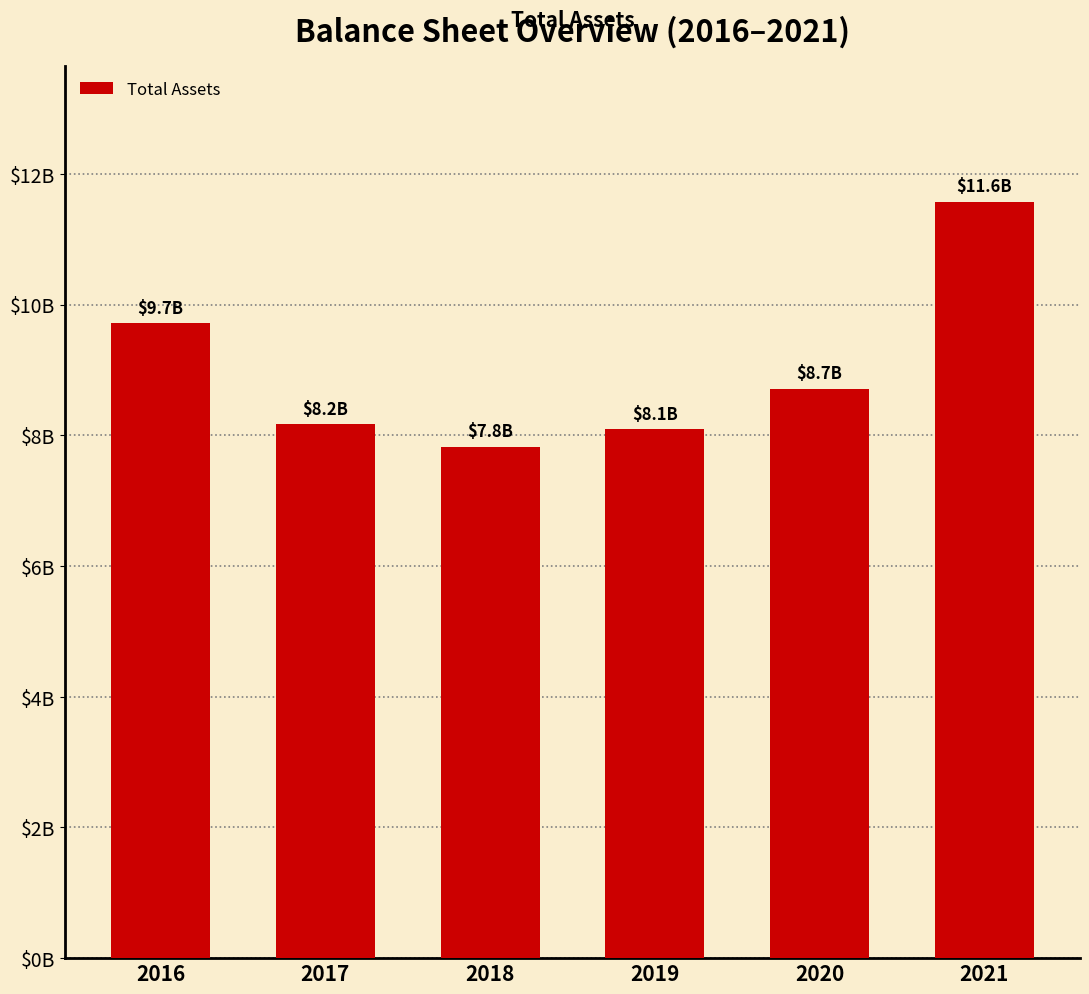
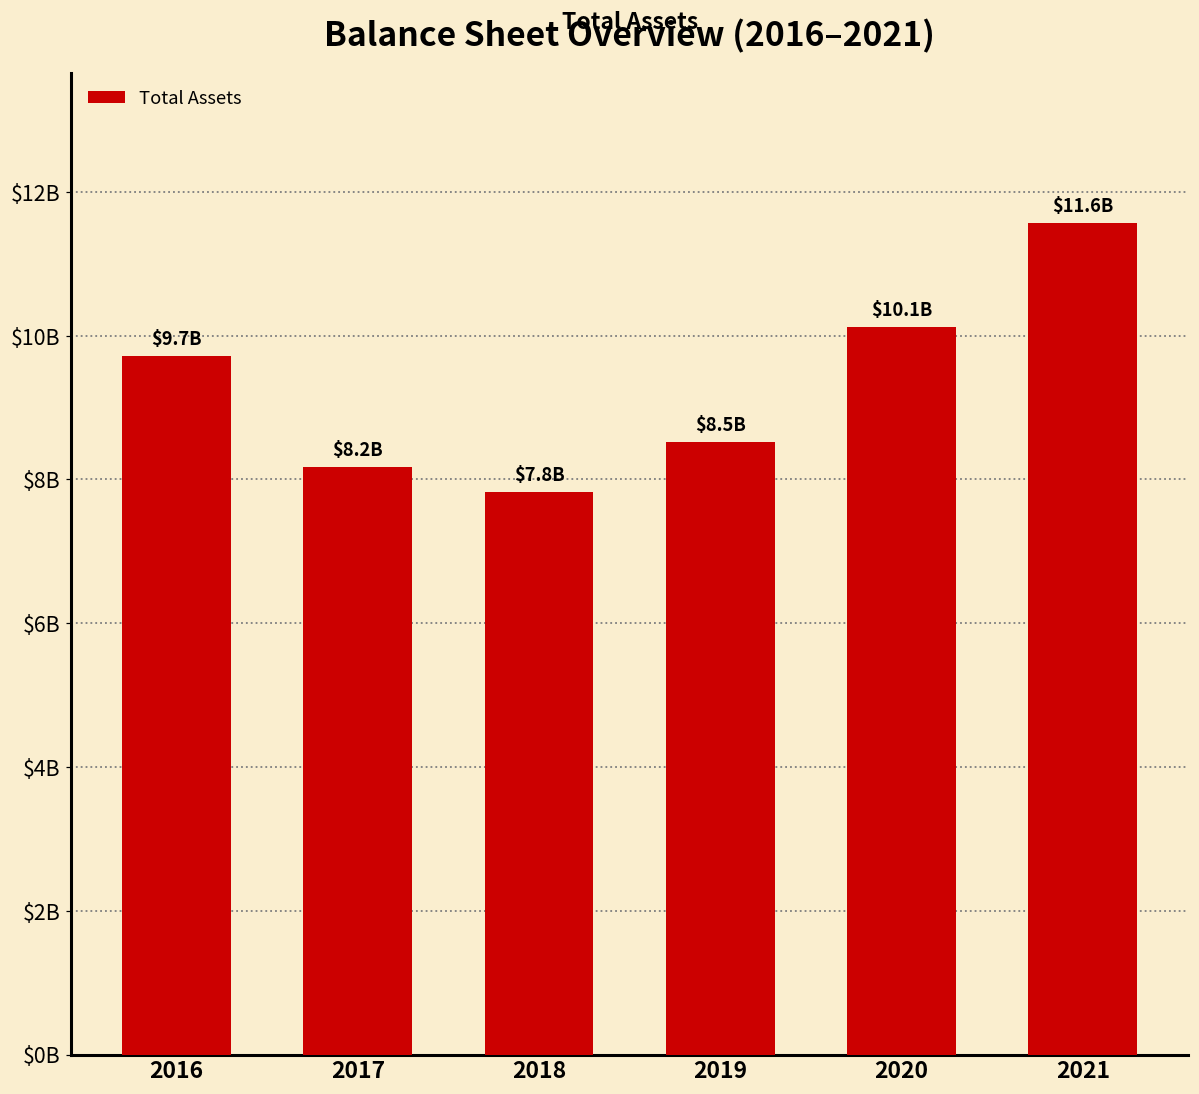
  {
    "2016": "$9.7B",
    "2017": "$8.2B",
    "2018": "$7.8B",
-   "2019": "$8.1B",
-   "2020": "$8.7B",
+   "2019": "$8.5B",
+   "2020": "$10.1B",
    "2021": "$11.6B"
  }
